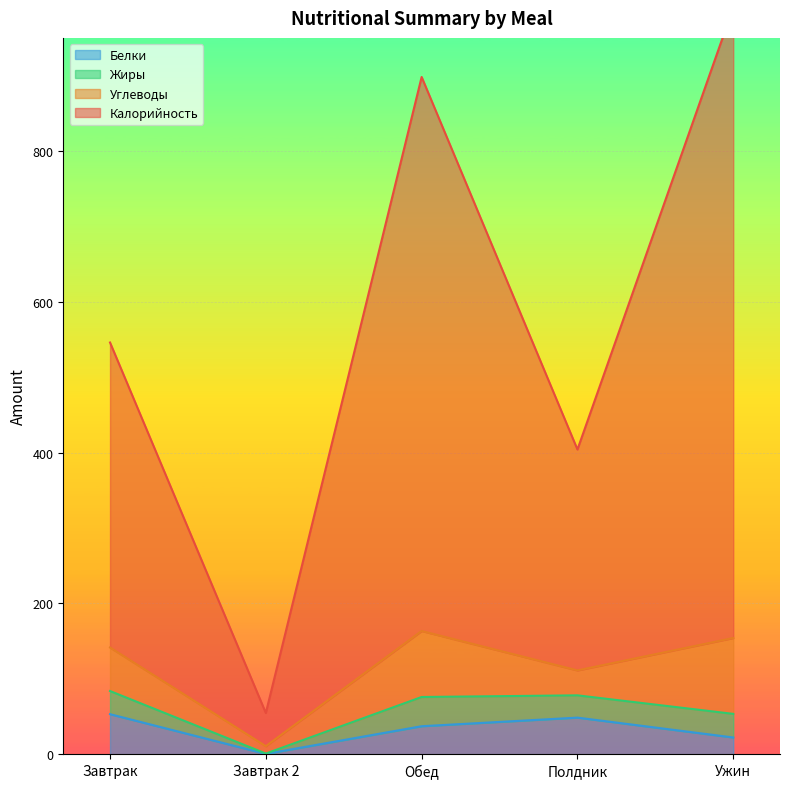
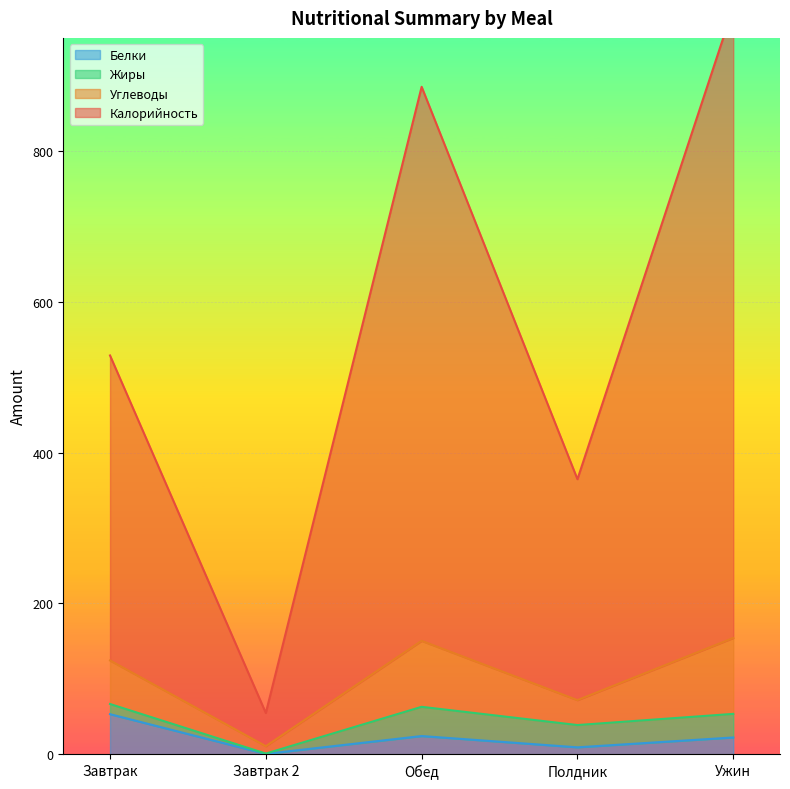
  {
    "Белки": {
      "Завтрак": 50,
-     "Обед": 40,
-     "Полдник": 50,
+     "Обед": 20,
+     "Полдник": 10,
      "Ужин": 20
    },
    "Жиры": {
-     "Завтрак": 30,
+     "Завтрак": 10,
      "Обед": 40,
      "Полдник": 30,
      "Ужин": 30
    }
  }
